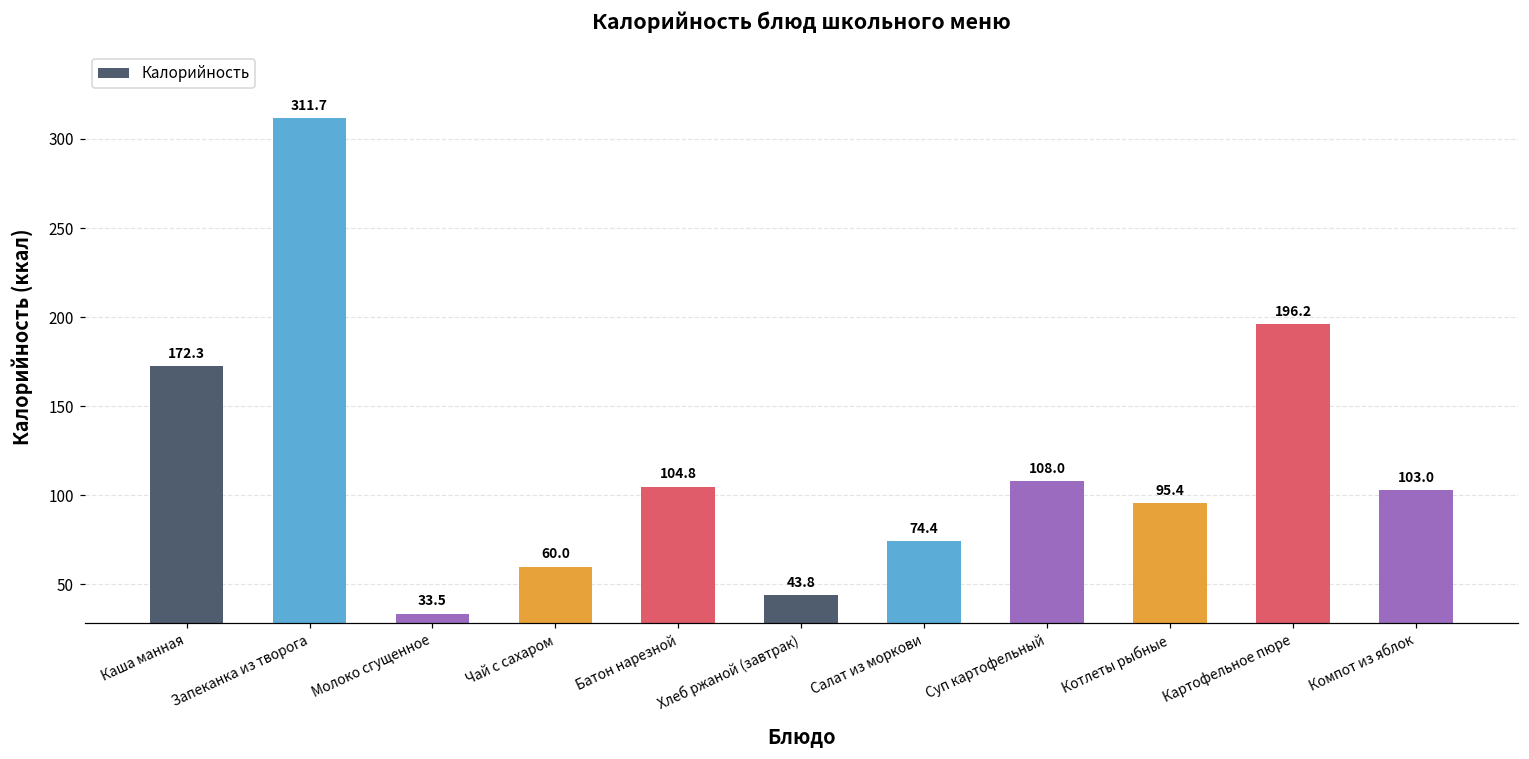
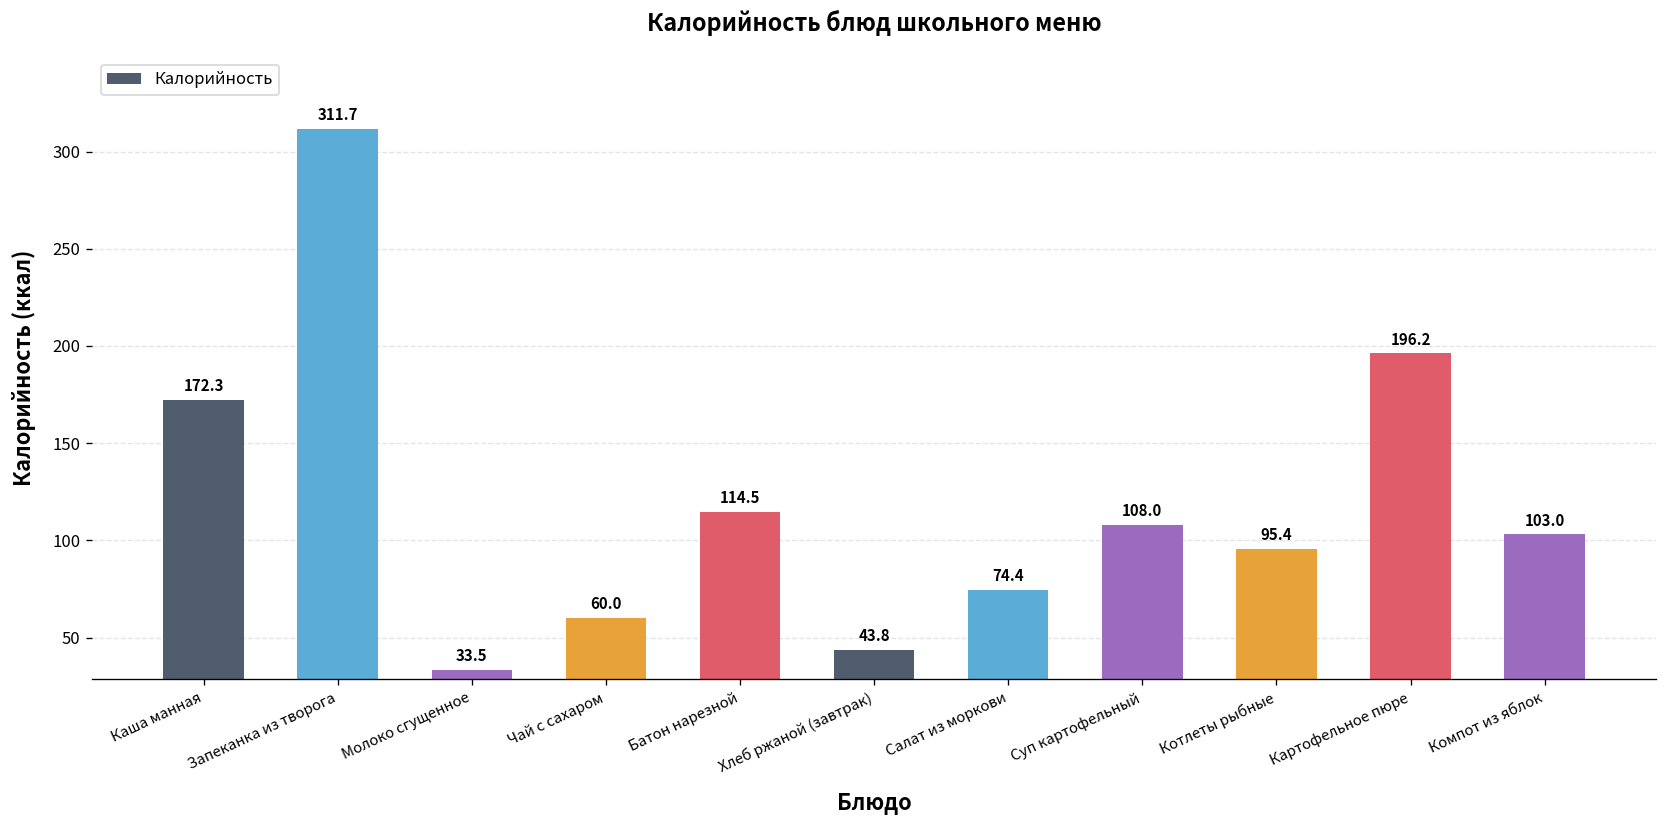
  {
    "Каша манная": 172.3,
    "Запеканка из творога": 311.7,
    "Молоко сгущенное": 33.5,
    "Чай с сахаром": 60.0,
-   "Батон нарезной": 104.8,
+   "Батон нарезной": 114.5,
    "Хлеб ржаной (завтрак)": 43.8,
    "Салат из моркови": 74.4,
    "Суп картофельный": 108.0,
    "Котлеты рыбные": 95.4,
    "Картофельное пюре": 196.2,
    "Компот из яблок": 103.0
  }
